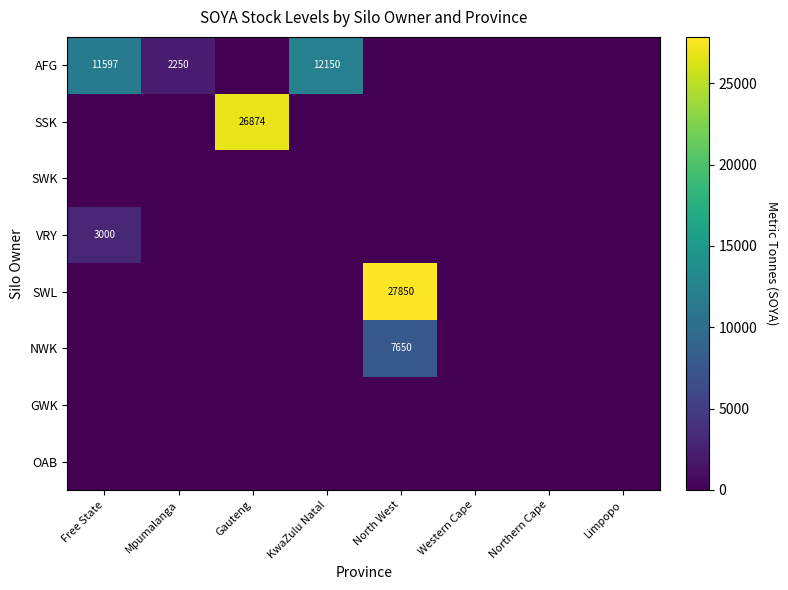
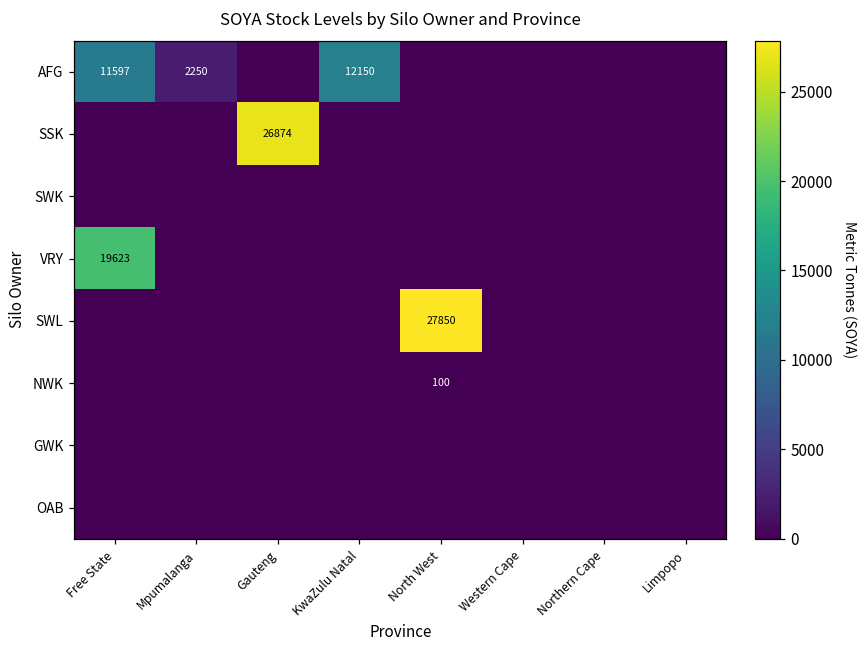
  {
    "AFG": {
      "Free State": 11597,
      "Mpumalanga": 2250,
      "KwaZulu Natal": 12150
    },
    "SSK": {
      "Gauteng": 26874
    },
    "VRY": {
-     "Free State": 3000
+     "Free State": 19623
    },
    "SWL": {
      "North West": 27850
    },
    "NWK": {
-     "North West": 7650
+     "North West": 100
    }
  }
